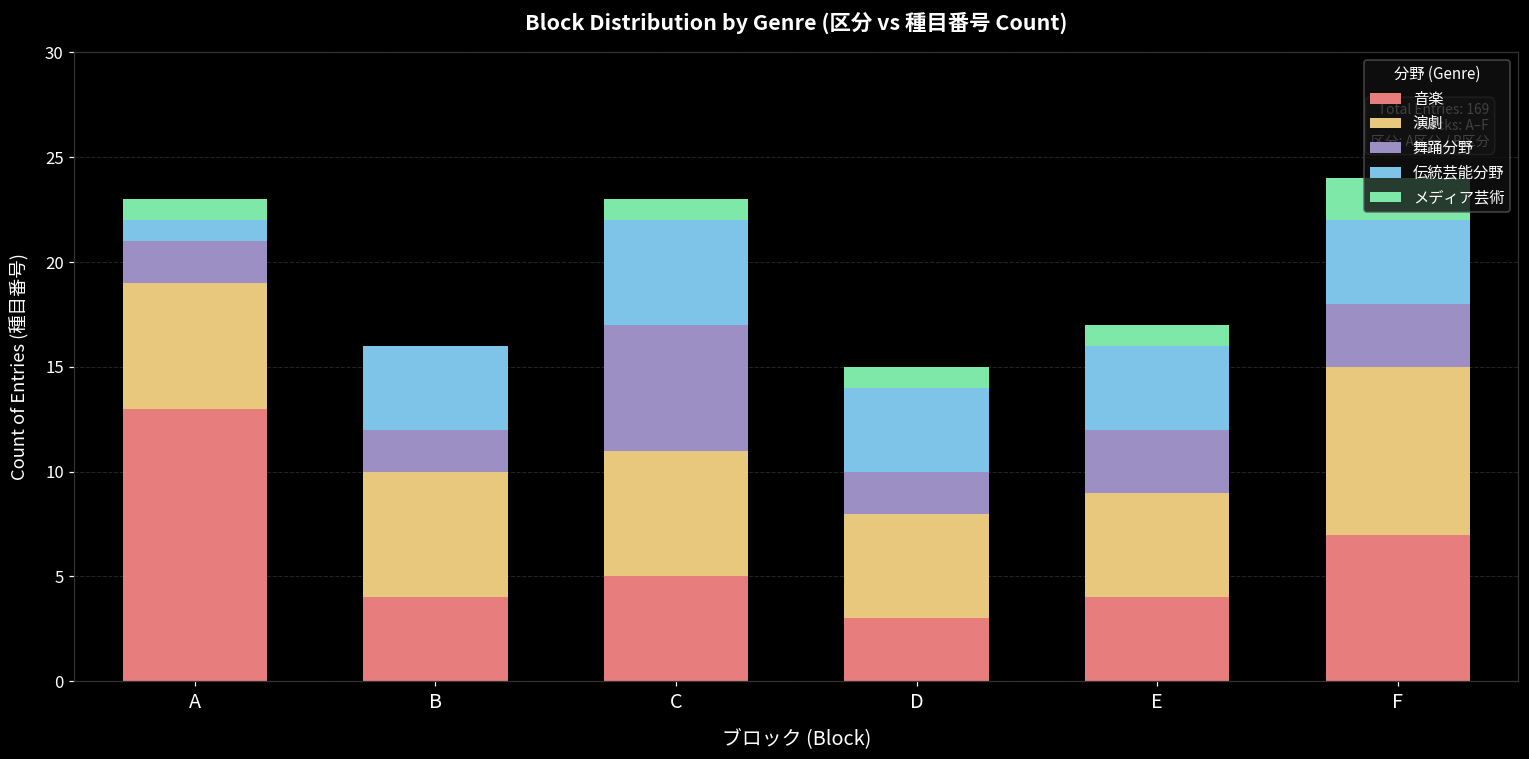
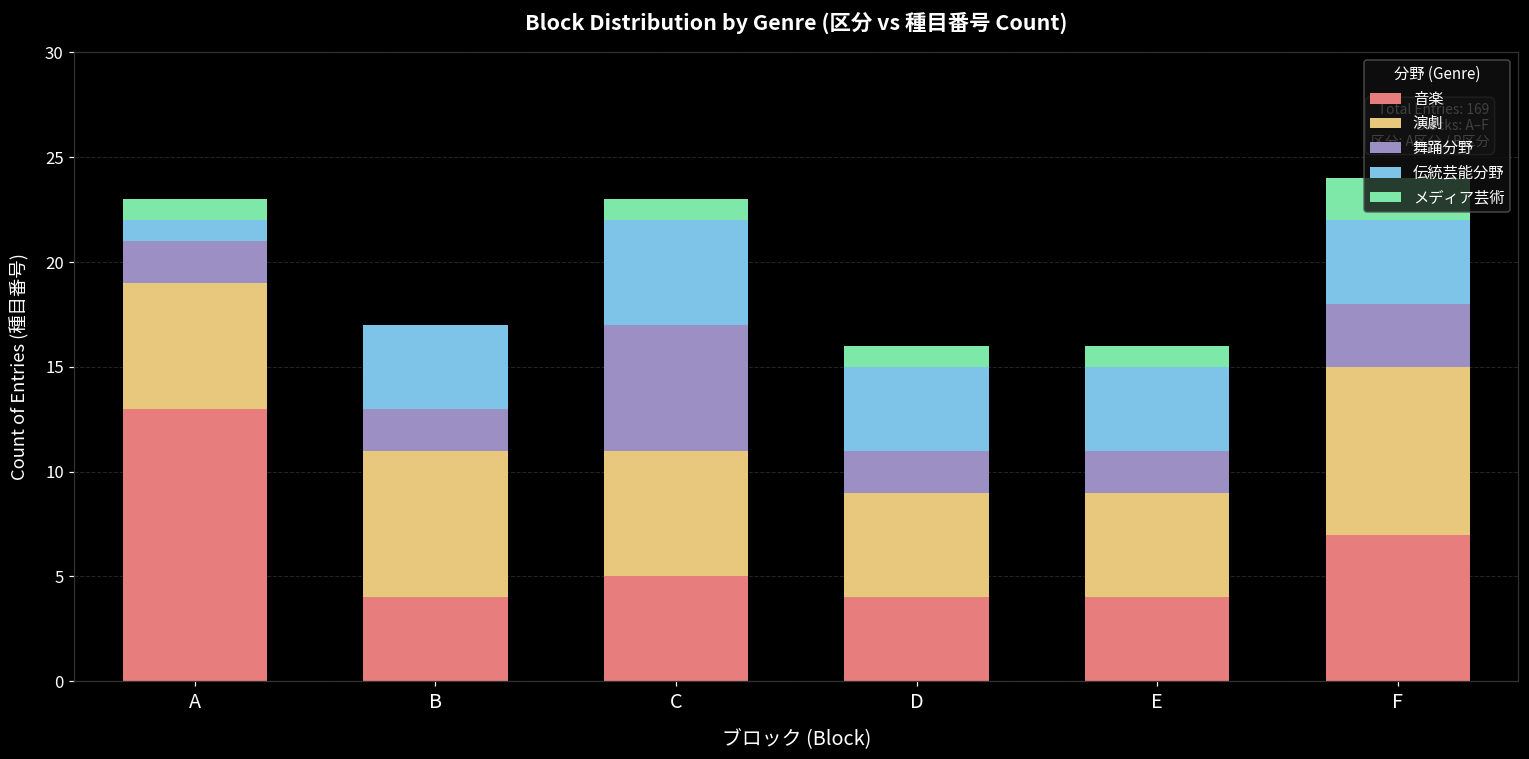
  {
    "音楽": {
      "A": 13,
      "B": 4,
      "C": 5,
-     "D": 3,
+     "D": 4,
      "E": 4,
      "F": 7
    },
    "演劇": {
      "A": 6,
-     "B": 6,
+     "B": 7,
      "C": 6,
      "D": 5,
      "E": 5,
      "F": 8
    },
    "舞踊分野": {
      "A": 2,
      "B": 2,
      "C": 6,
      "D": 2,
-     "E": 3,
+     "E": 2,
      "F": 3
    },
    "伝統芸能分野": {
      "A": 1,
      "B": 4,
      "C": 5,
      "D": 4,
      "E": 4,
      "F": 4
    },
    "メディア芸術": {
      "A": 1,
      "B": 0,
      "C": 1,
      "D": 1,
      "E": 1
    }
  }
